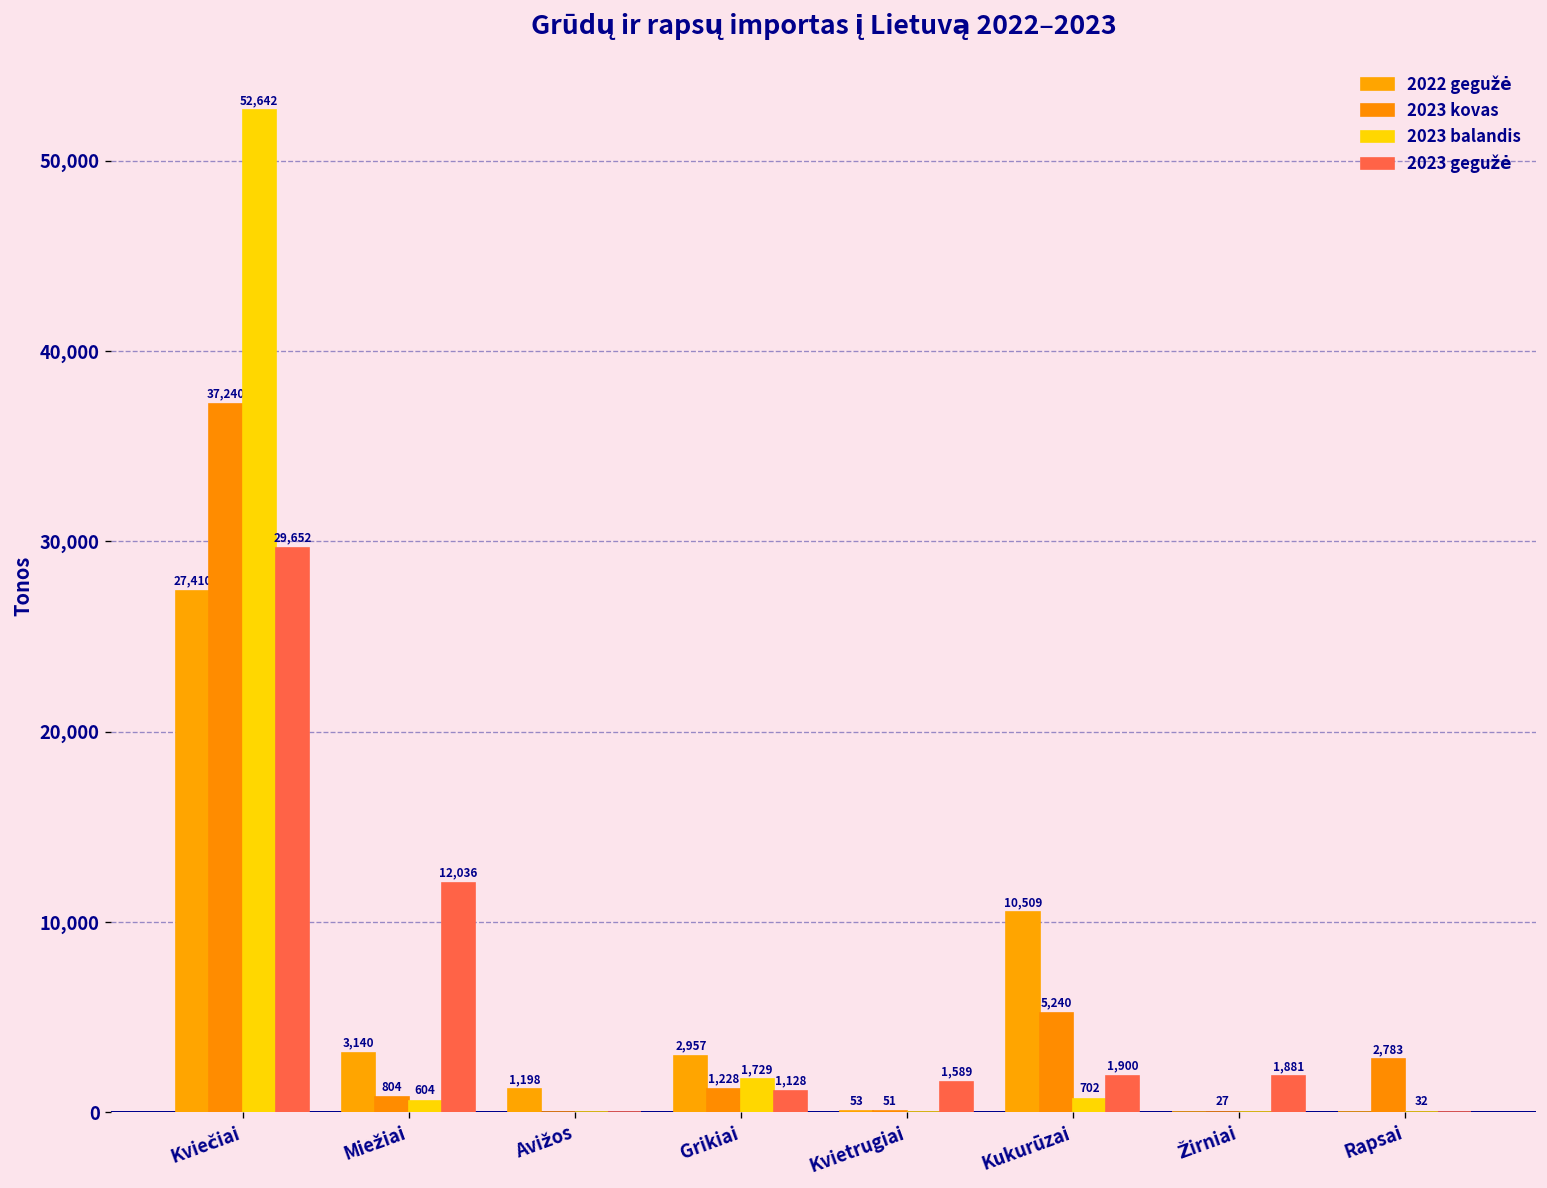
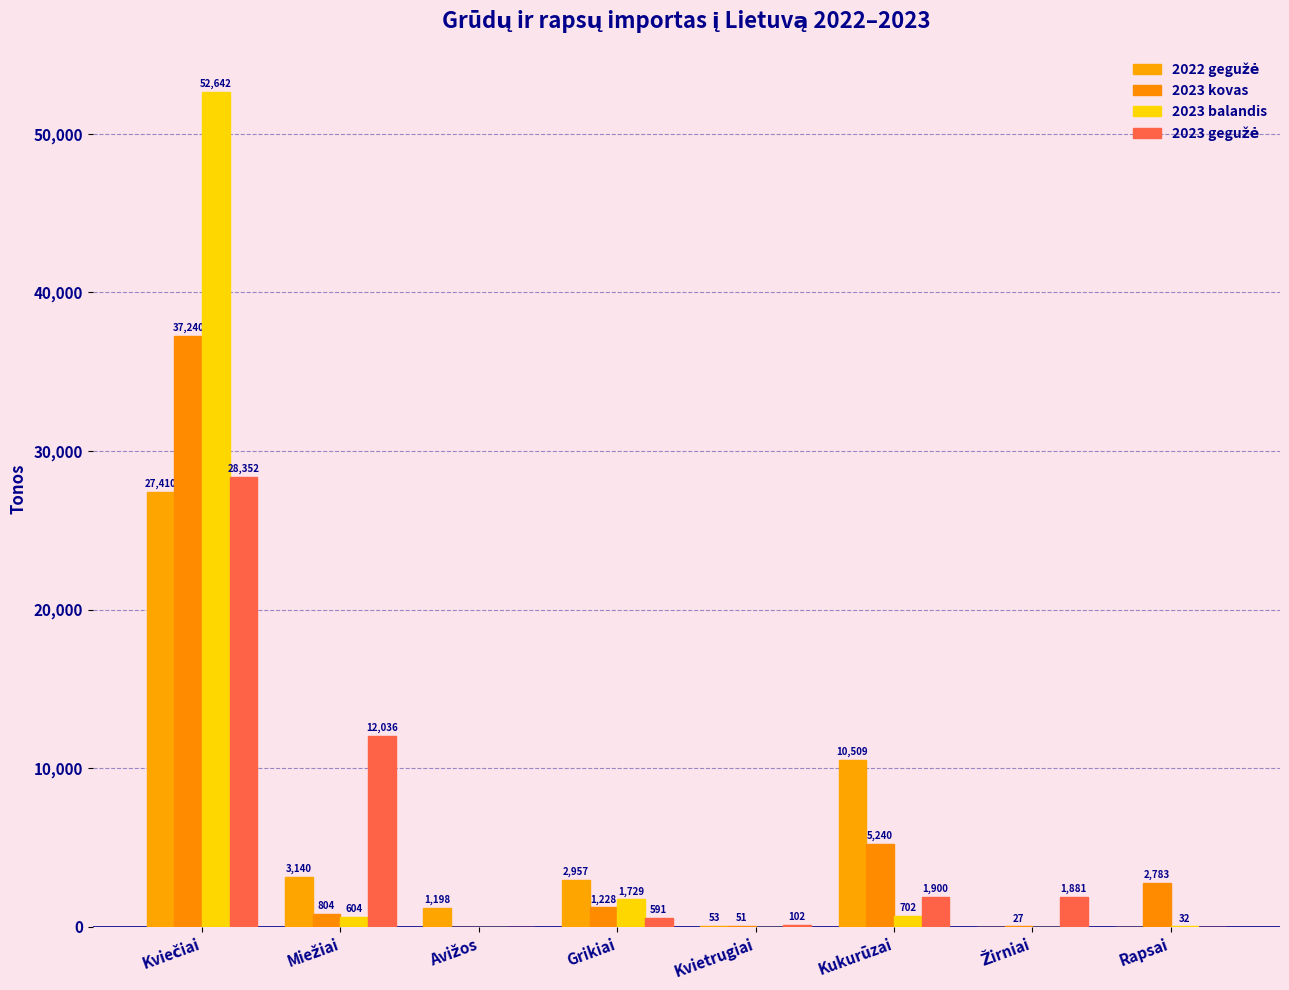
  {
    "2023 gegužė": {
-     "Kviečiai": "29,652",
+     "Kviečiai": "28,352",
      "Miežiai": "12,036",
-     "Grikiai": "1,128",
-     "Kvietrugiai": "1,589",
+     "Grikiai": "591",
+     "Kvietrugiai": "102",
      "Kukurūzai": "1,900",
      "Žirniai": "1,881"
    }
  }
